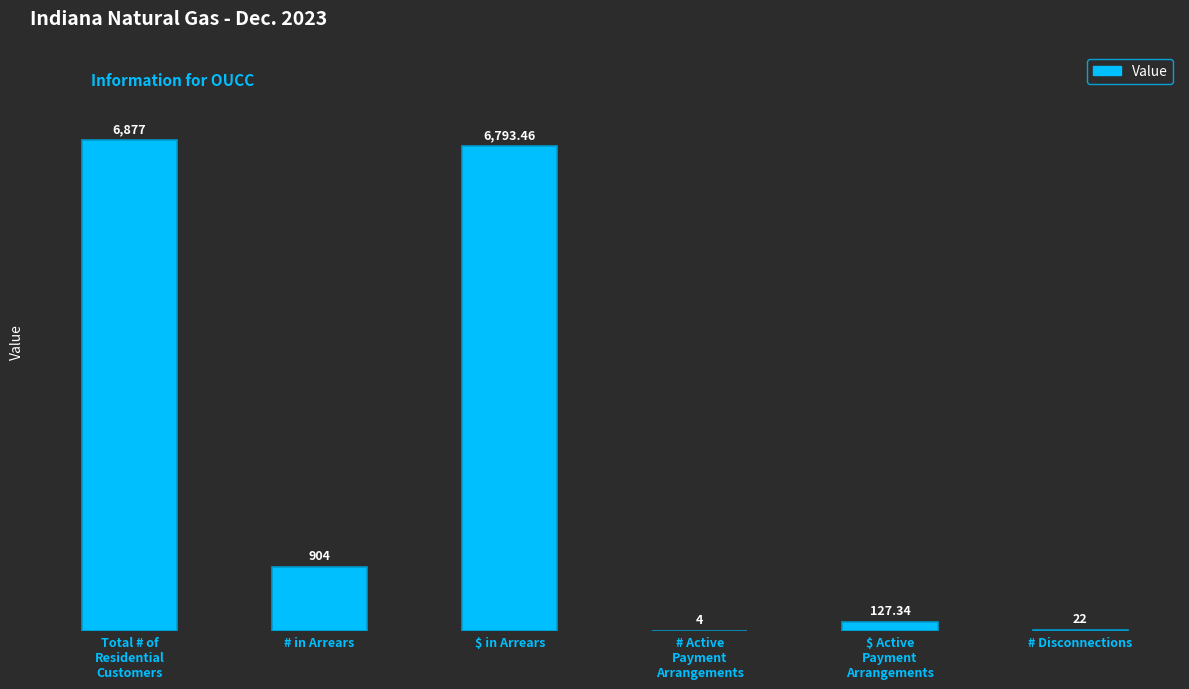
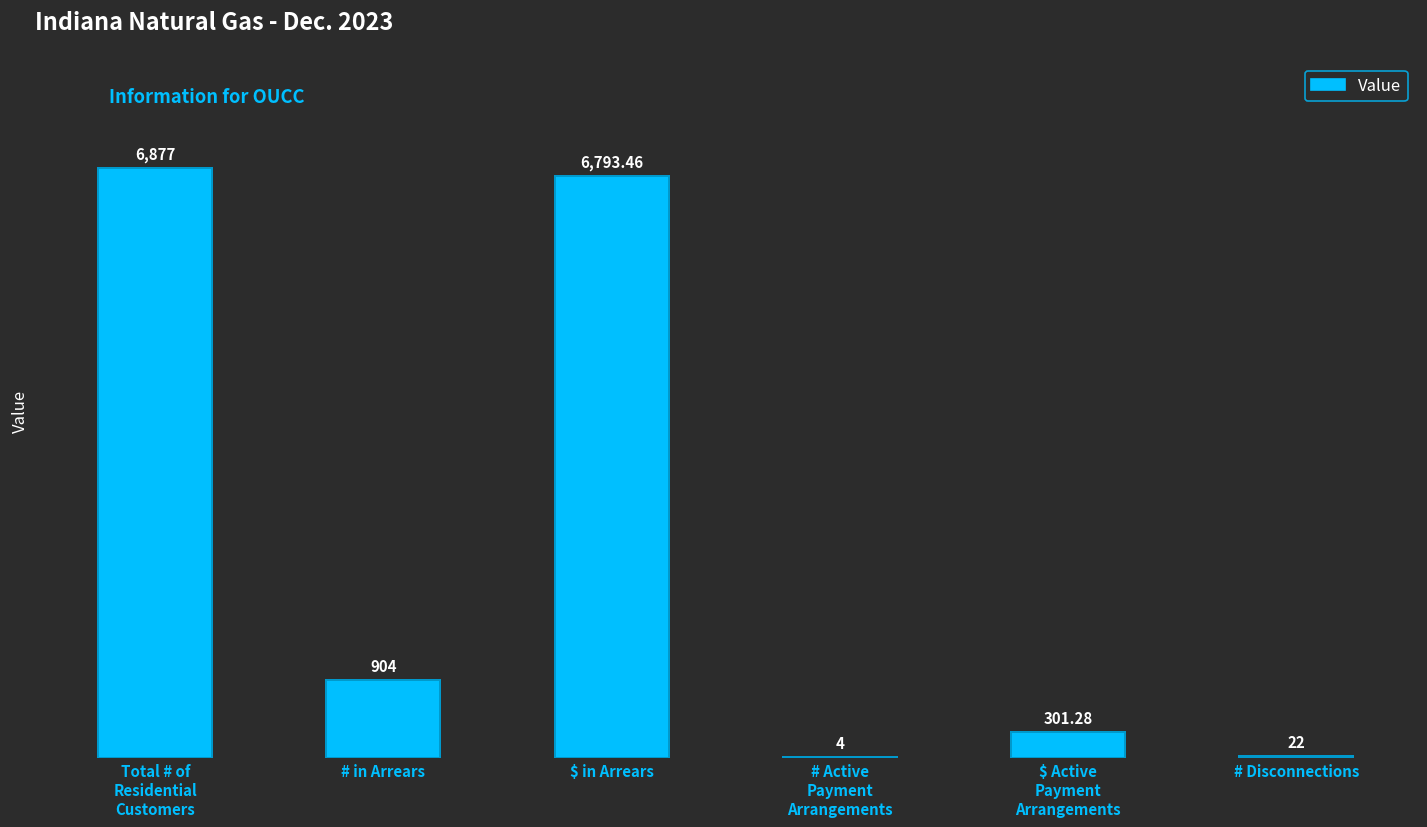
  {
    "Total # of Residential Customers": "6,877",
    "# in Arrears": "904",
    "$ in Arrears": "6,793.46",
    "# Active Payment Arrangements": "4",
-   "$ Active Payment Arrangements": "127.34",
+   "$ Active Payment Arrangements": "301.28",
    "# Disconnections": "22"
  }
